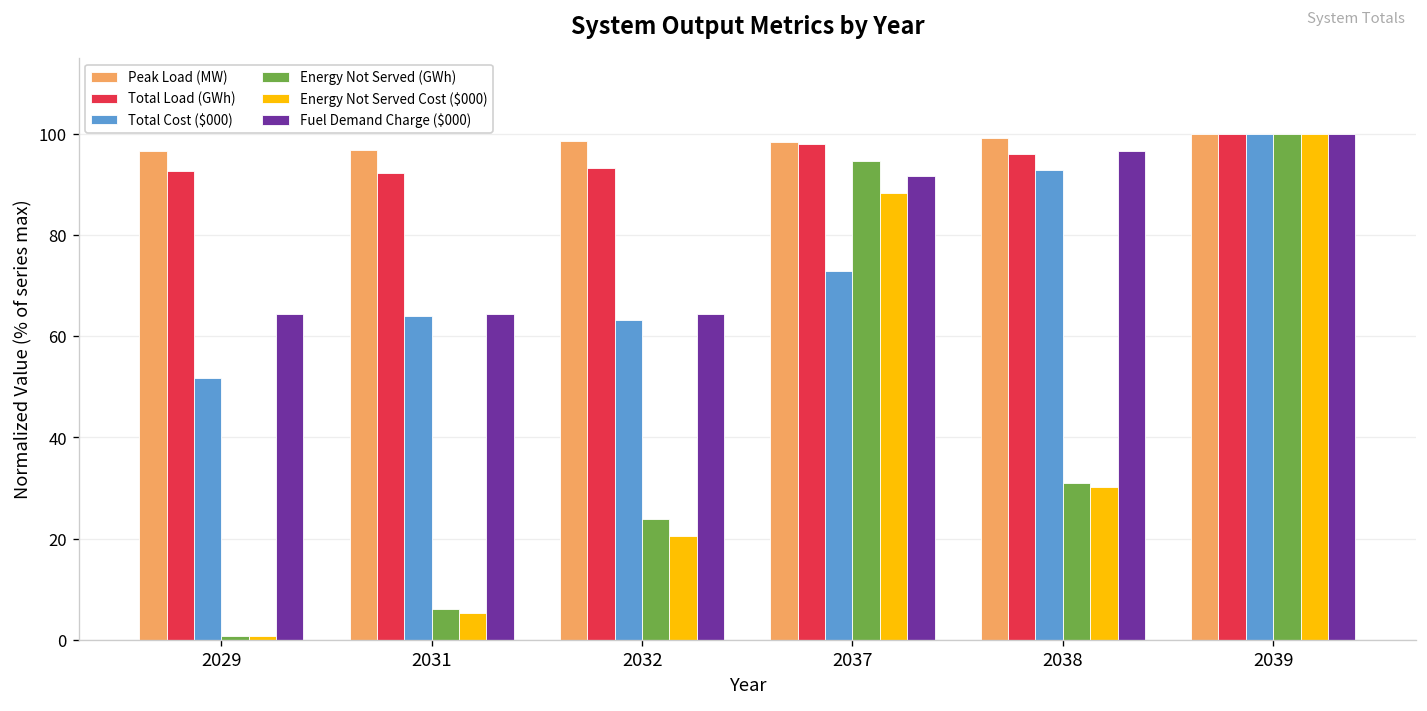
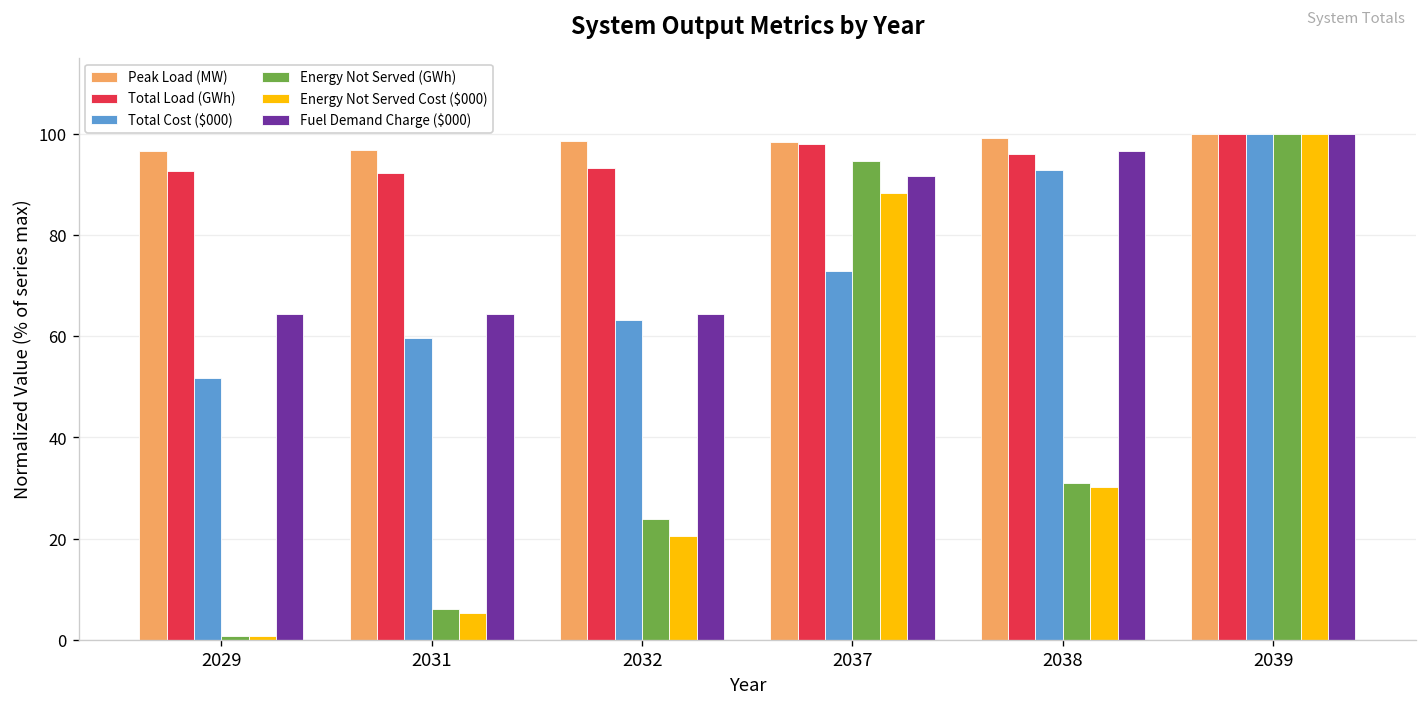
  {
    "Peak Load (MW)": {
      "2029": 97,
      "2031": 97,
      "2032": 99,
      "2037": 98,
      "2038": 99,
      "2039": 100
    },
    "Total Load (GWh)": {
      "2029": 93,
      "2031": 92,
      "2032": 93,
      "2037": 98,
      "2038": 96,
      "2039": 100
    },
    "Total Cost ($000)": {
      "2029": 52,
-     "2031": 64,
+     "2031": 60,
      "2032": 63,
      "2037": 73,
      "2038": 93,
      "2039": 100
    },
    "Energy Not Served (GWh)": {
      "2029": 1,
      "2031": 6,
      "2032": 24,
      "2037": 95,
      "2038": 31,
      "2039": 100
    },
    "Energy Not Served Cost ($000)": {
      "2029": 1,
      "2031": 5,
      "2032": 21,
      "2037": 88,
      "2038": 30,
      "2039": 100
    },
    "Fuel Demand Charge ($000)": {
      "2029": 64,
      "2031": 64,
      "2032": 64,
      "2037": 92,
      "2038": 97,
      "2039": 100
    }
  }
